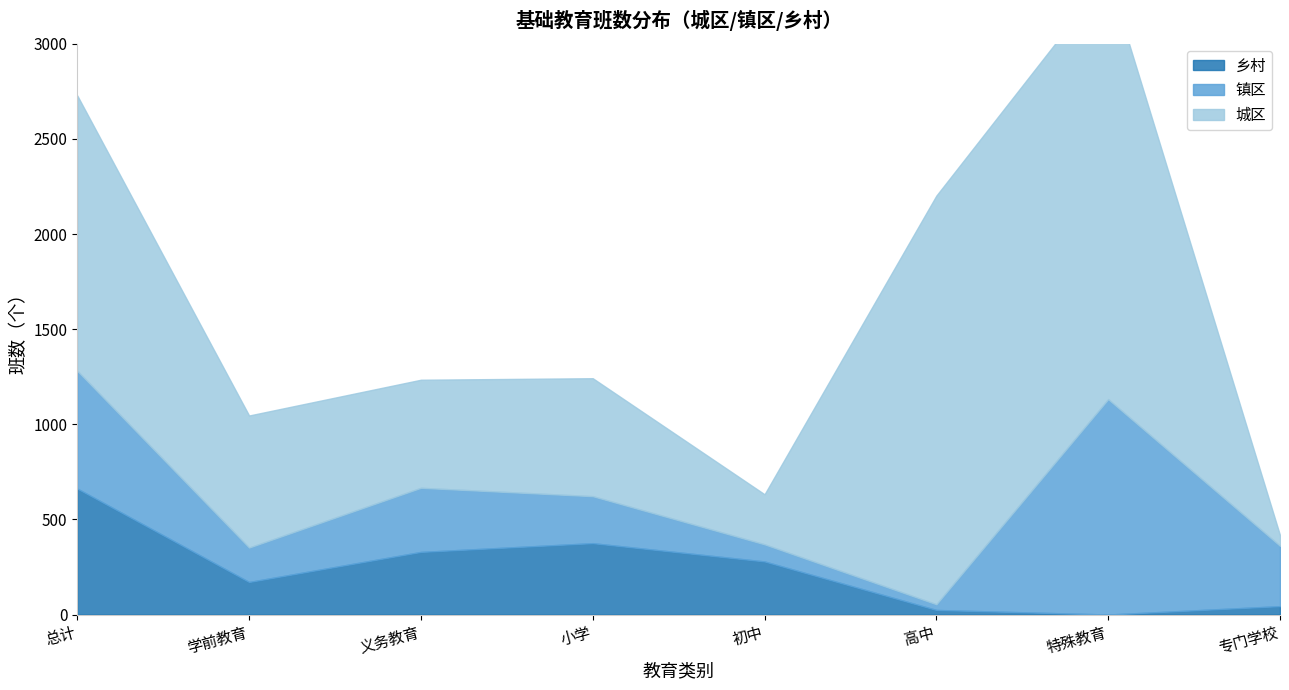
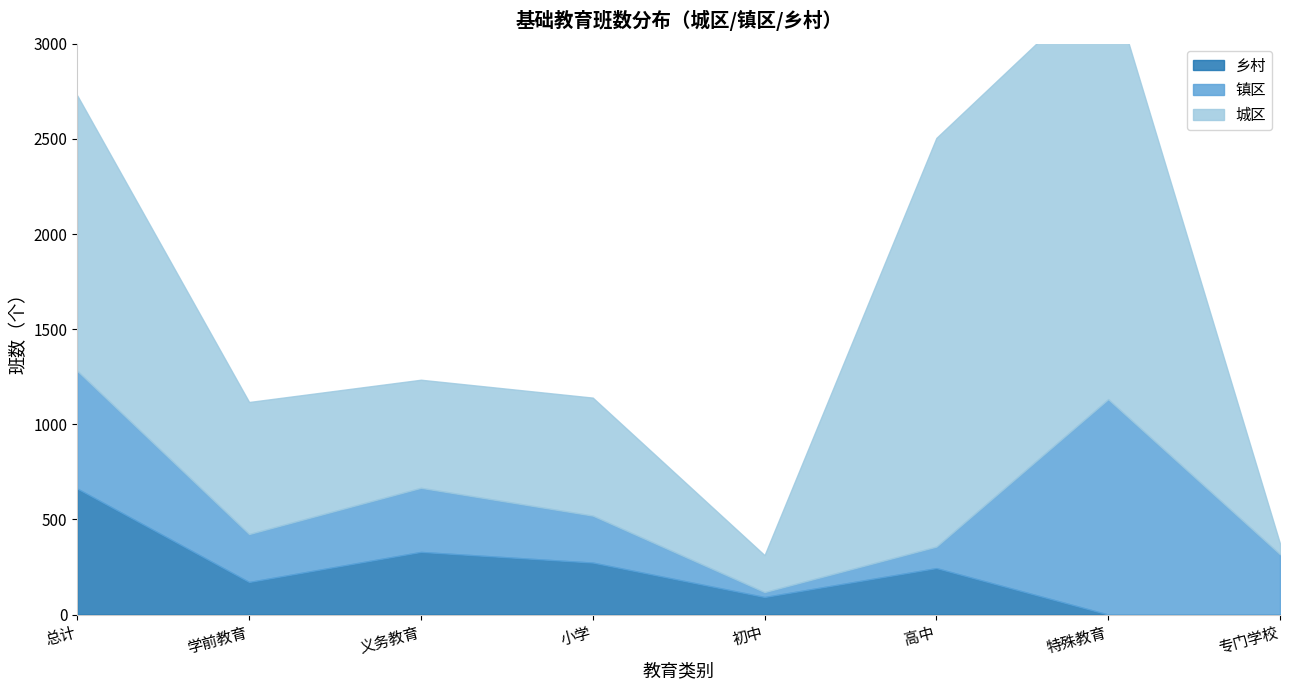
  {
    "乡村": {
      "总计": 660,
      "学前教育": 170,
      "义务教育": 330,
-     "小学": 380,
-     "初中": 280,
-     "高中": 20,
+     "小学": 270,
+     "初中": 90,
+     "高中": 240,
      "特殊教育": 0,
-     "专门学校": 40
+     "专门学校": 0
    },
    "镇区": {
      "总计": 620,
-     "学前教育": 180,
+     "学前教育": 250,
      "义务教育": 340,
      "小学": 250,
-     "初中": 90,
-     "高中": 30,
+     "初中": 30,
+     "高中": 110,
      "特殊教育": 1130,
      "专门学校": 320
    },
    "城区": {
      "总计": 1450,
      "学前教育": 690,
      "义务教育": 570,
      "小学": 620,
-     "初中": 260,
+     "初中": 190,
      "高中": 2150,
      "专门学校": 60
    }
  }
